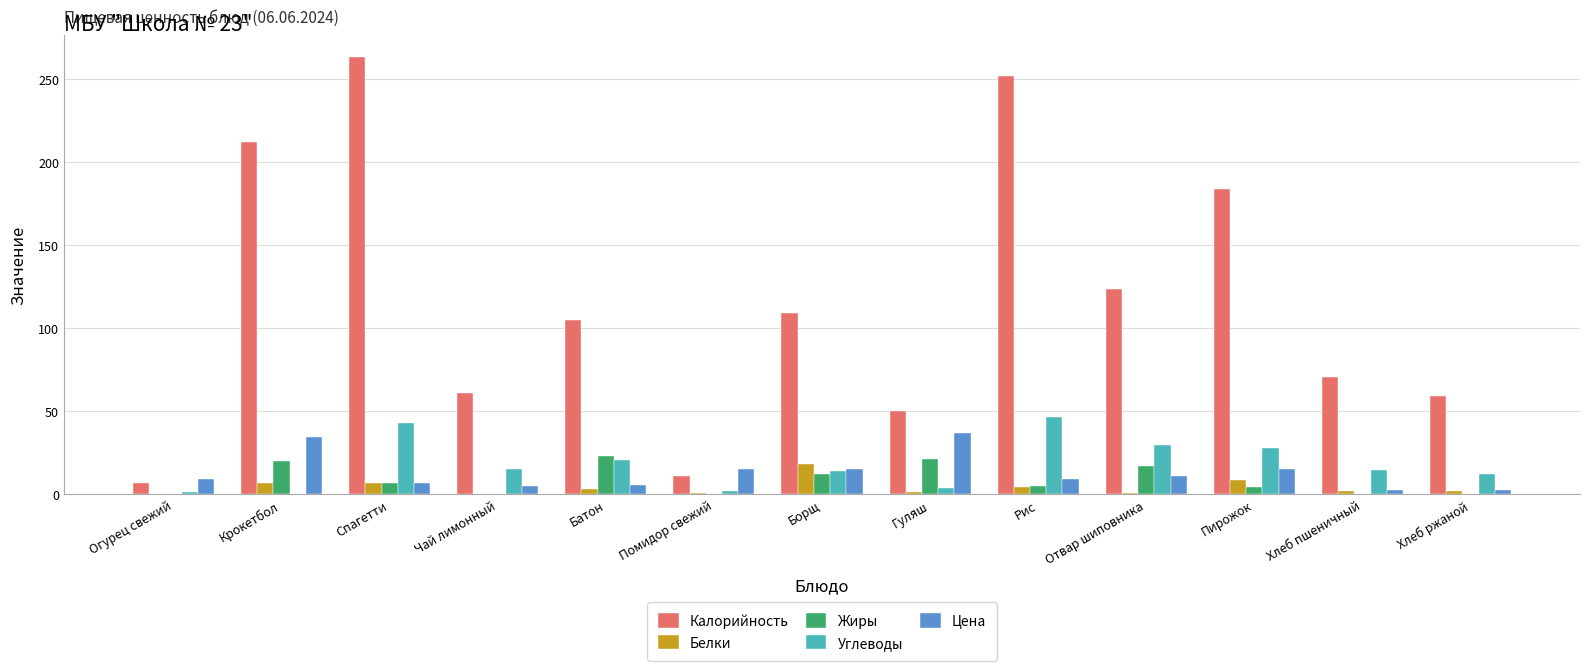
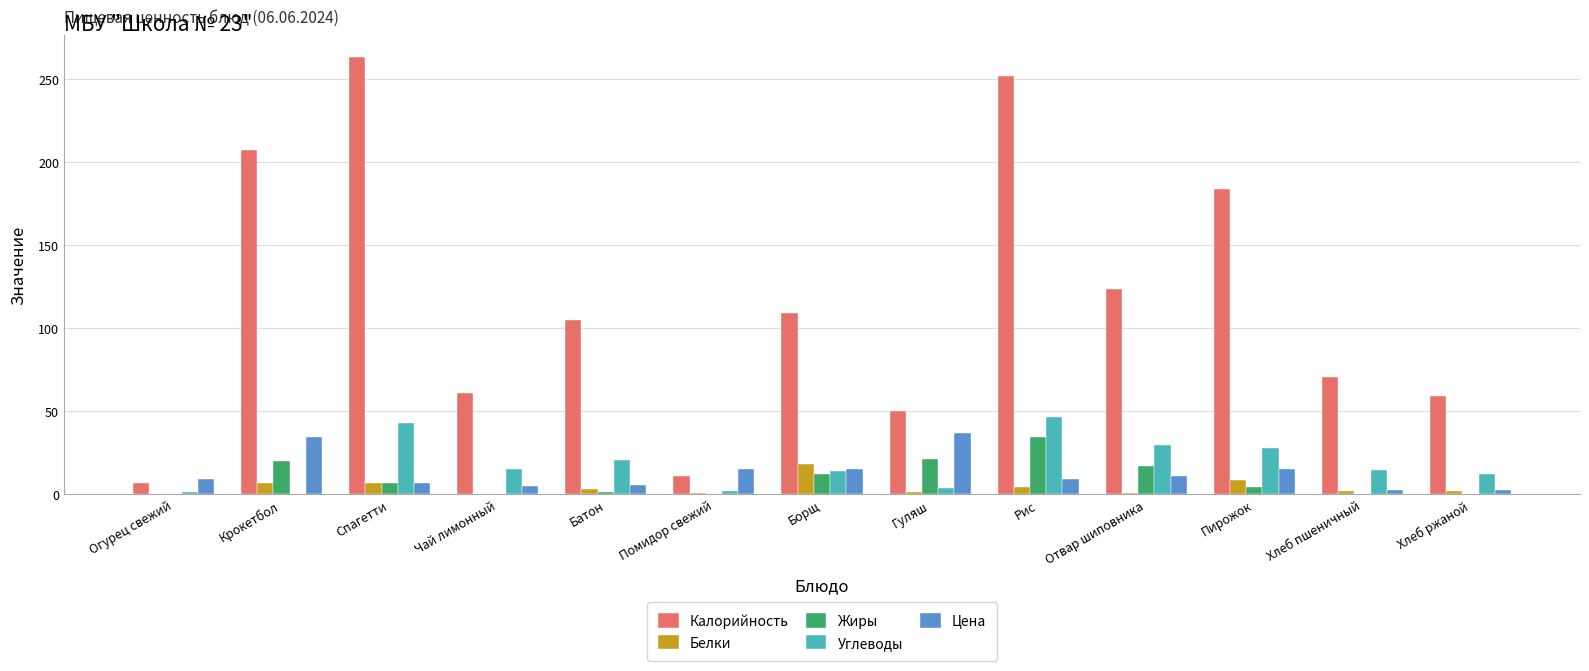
  {
    "Калорийность": {
      "Огурец свежий": 7,
-     "Крокетбол": 212,
+     "Крокетбол": 207,
      "Спагетти": 263,
      "Чай лимонный": 61,
      "Батон": 105,
      "Помидор свежий": 11,
      "Борщ": 109,
      "Гуляш": 50,
      "Рис": 252,
      "Отвар шиповника": 124,
      "Пирожок": 184,
      "Хлеб пшеничный": 70,
      "Хлеб ржаной": 59
    },
    "Белки": {
      "Крокетбол": 7,
      "Спагетти": 7,
      "Батон": 3,
      "Борщ": 18,
      "Рис": 4,
      "Пирожок": 8,
      "Хлеб пшеничный": 2,
      "Хлеб ржаной": 2
    },
    "Жиры": {
      "Крокетбол": 20,
      "Спагетти": 7,
-     "Батон": 23,
+     "Батон": 1,
      "Борщ": 12,
      "Гуляш": 21,
-     "Рис": 5,
+     "Рис": 34,
      "Отвар шиповника": 17,
      "Пирожок": 4
    }
  }
